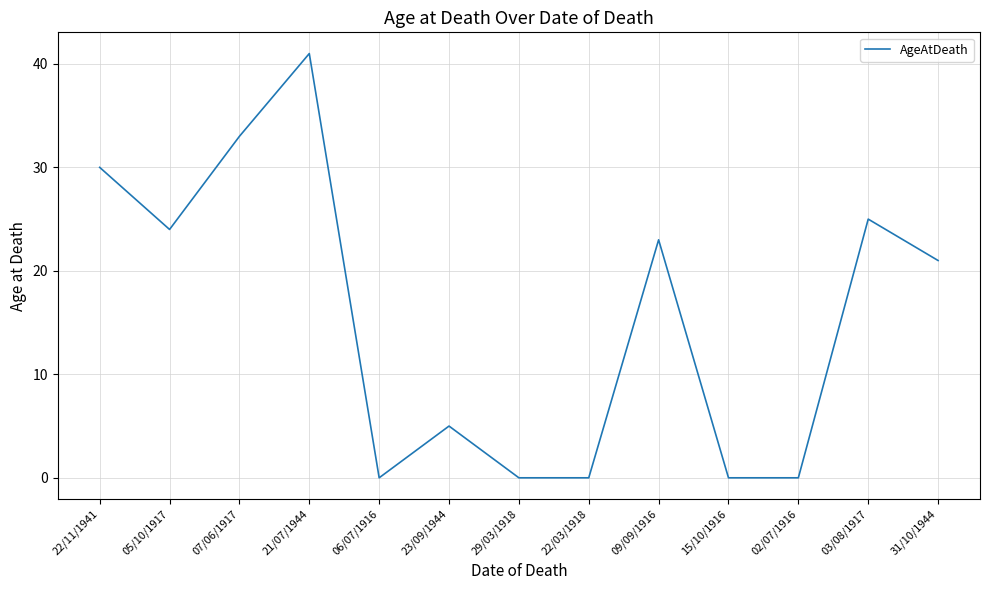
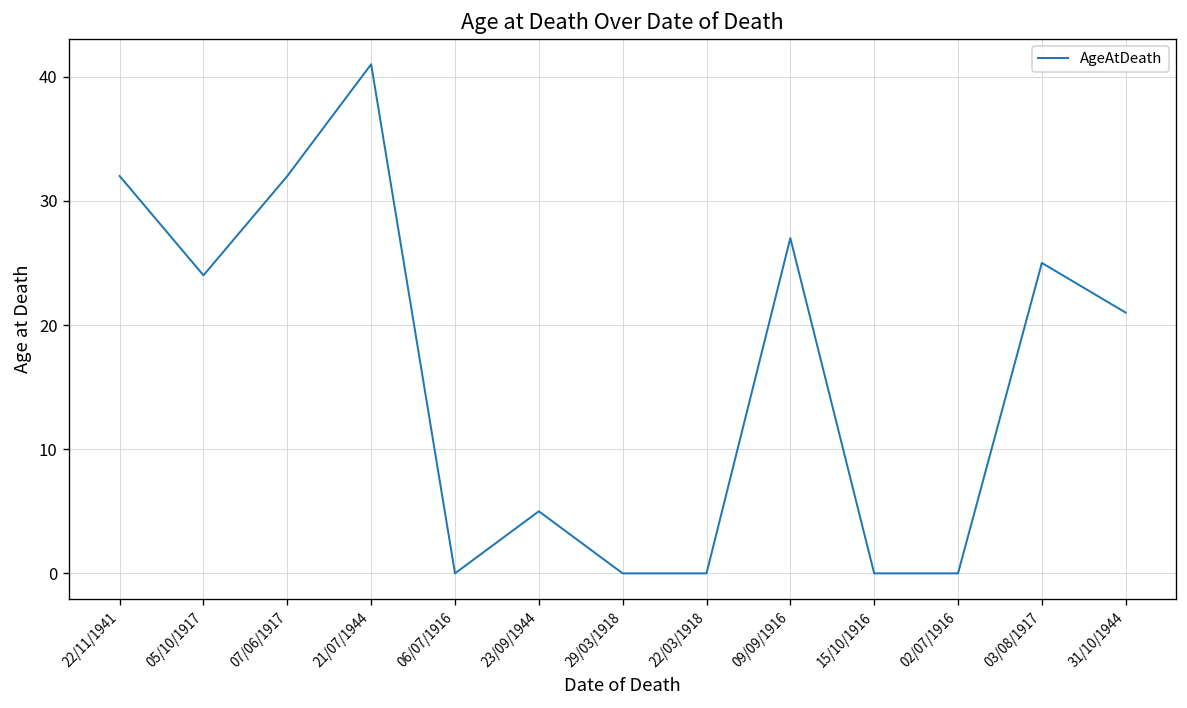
  {
-   "22/11/1941": 30,
+   "22/11/1941": 32,
    "05/10/1917": 24,
-   "07/06/1917": 33,
+   "07/06/1917": 32,
    "21/07/1944": 41,
    "06/07/1916": 0,
    "23/09/1944": 5,
    "29/03/1918": 0,
    "22/03/1918": 0,
-   "09/09/1916": 23,
+   "09/09/1916": 27,
    "15/10/1916": 0,
    "02/07/1916": 0,
    "03/08/1917": 25,
    "31/10/1944": 21
  }
